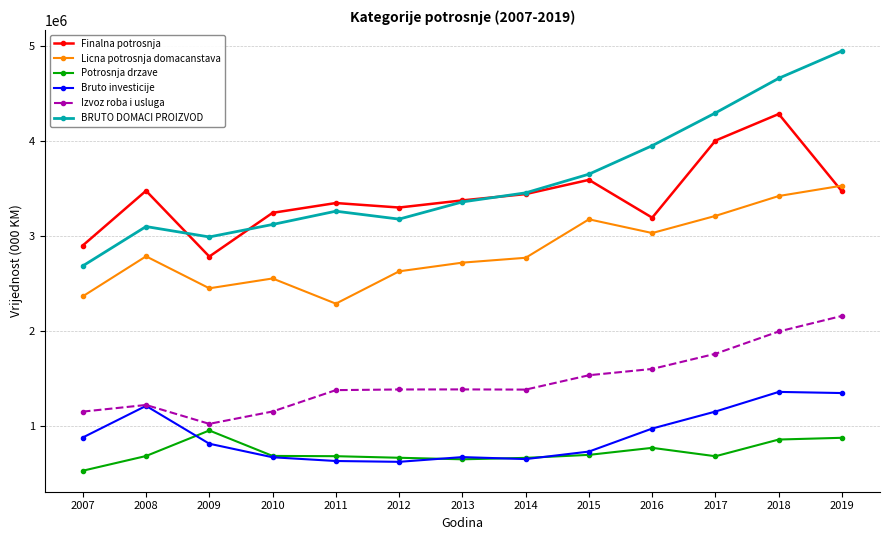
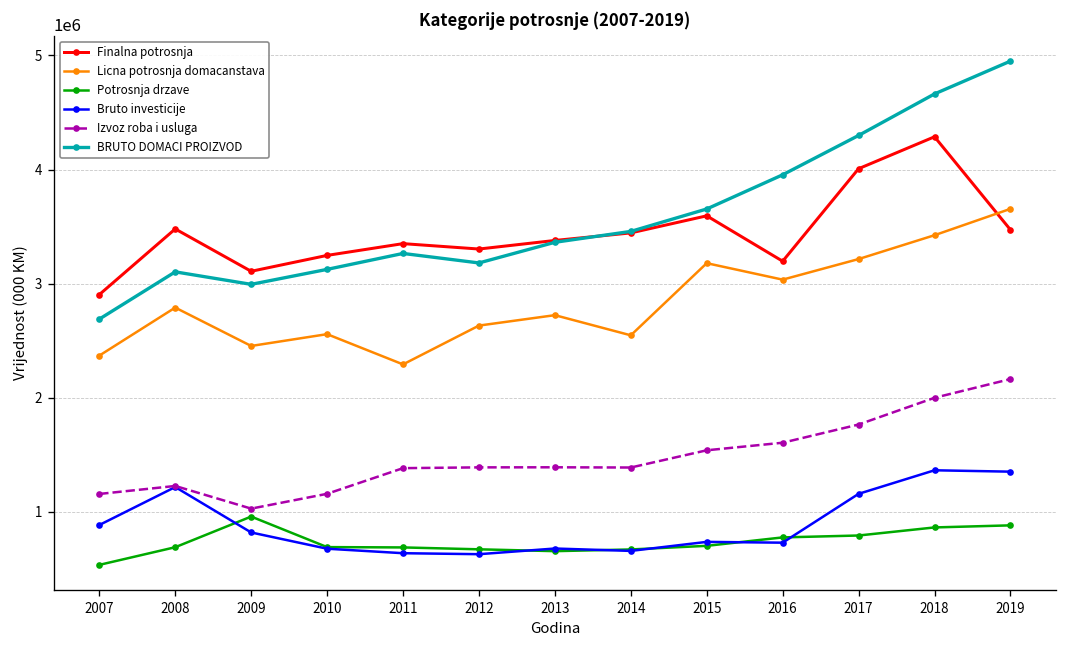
  {
    "Finalna potrosnja": {
      "2007": 2900000,
      "2008": 3500000,
-     "2009": 2800000,
+     "2009": 3100000,
      "2010": 3200000,
      "2011": 3400000,
      "2012": 3300000,
      "2015": 3600000,
      "2016": 3200000,
      "2017": 4000000,
      "2018": 4300000,
      "2019": 3500000
    },
    "Licna potrosnja domacanstava": {
      "2007": 2400000,
      "2008": 2800000,
      "2009": 2500000,
      "2010": 2600000,
      "2011": 2300000,
      "2012": 2600000,
      "2013": 2700000,
-     "2014": 2800000,
+     "2014": 2500000,
      "2015": 3200000,
      "2016": 3000000,
      "2017": 3200000,
      "2018": 3400000,
-     "2019": 3500000
+     "2019": 3700000
    },
    "Potrosnja drzave": {
      "2007": 500000,
      "2008": 700000,
      "2009": 1000000,
      "2011": 700000,
      "2012": 700000,
      "2015": 700000,
      "2016": 800000,
-     "2017": 700000,
+     "2017": 800000,
      "2018": 900000,
      "2019": 900000
    },
    "Bruto investicije": {
      "2007": 900000,
      "2009": 800000,
      "2011": 600000,
      "2012": 600000,
      "2015": 700000,
-     "2016": 1000000,
+     "2016": 700000,
      "2017": 1200000,
      "2018": 1400000,
      "2019": 1400000
    },
    "Izvoz roba i usluga": {
      "2007": 1200000,
      "2009": 1000000,
      "2010": 1200000,
      "2011": 1400000,
      "2012": 1400000,
      "2013": 1400000,
      "2014": 1400000,
      "2015": 1500000,
      "2016": 1600000,
      "2017": 1800000,
      "2018": 2000000,
      "2019": 2200000
    },
    "BRUTO DOMACI PROIZVOD": {
      "2007": 2700000,
      "2008": 3100000,
      "2009": 3000000,
      "2010": 3100000,
      "2011": 3300000,
      "2012": 3200000,
      "2015": 3700000,
      "2016": 4000000,
      "2017": 4300000,
      "2018": 4700000,
      "2019": 5000000
    }
  }
